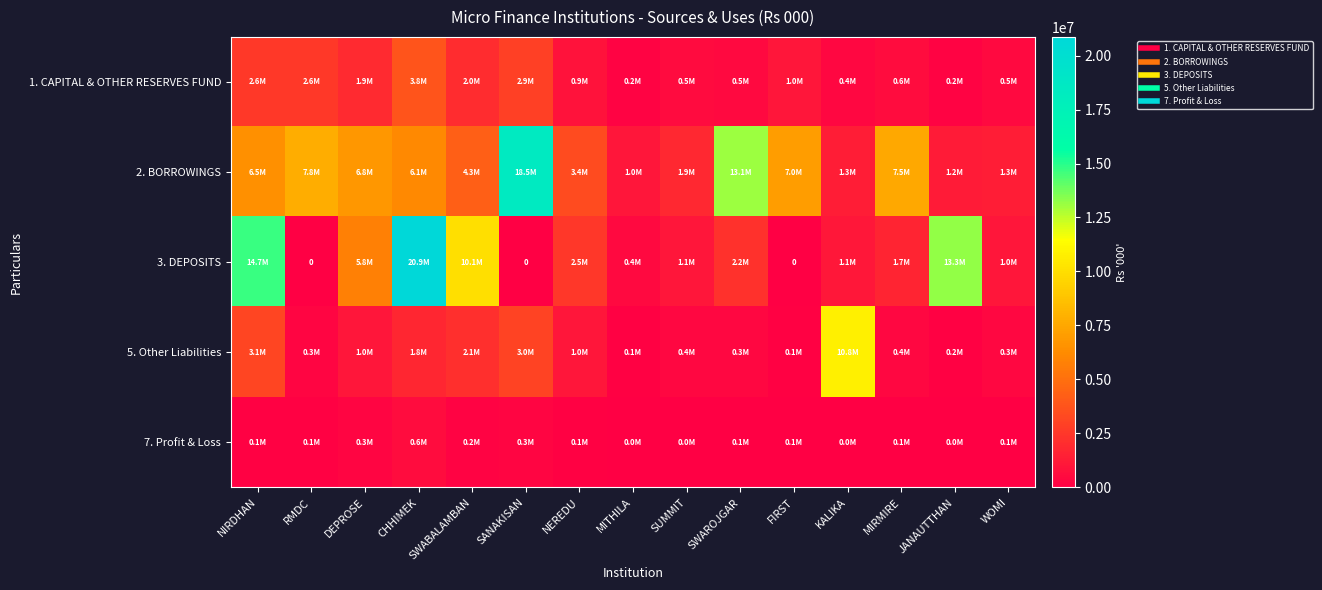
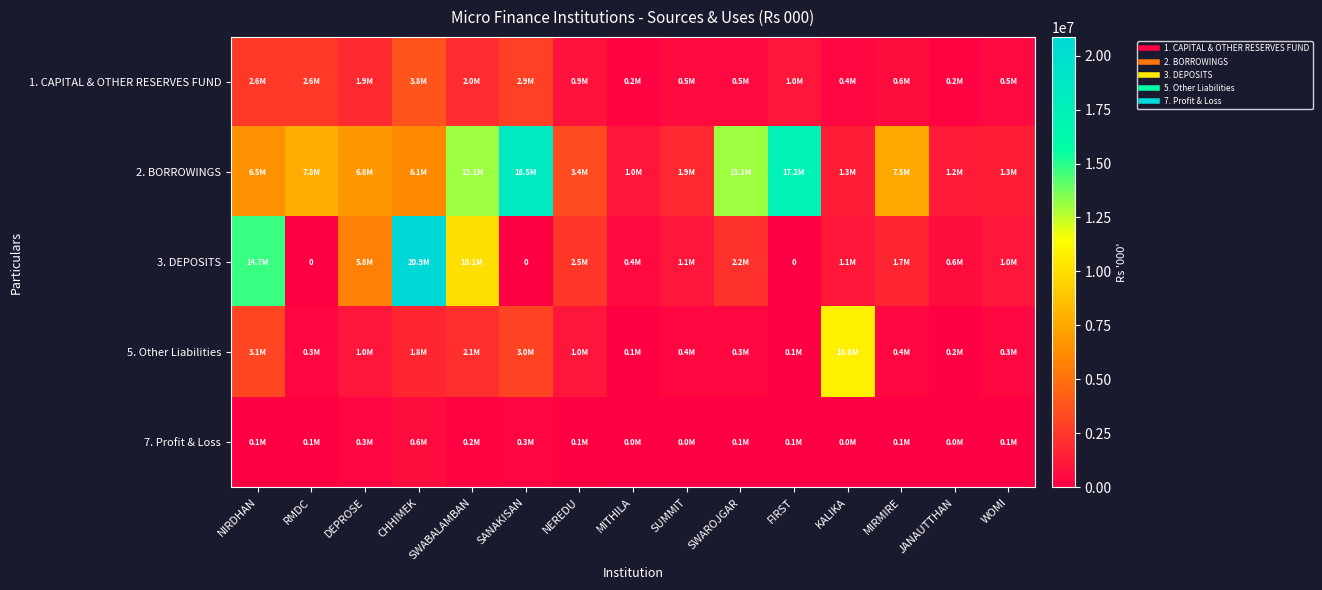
  {
    "1. CAPITAL & OTHER RESERVES FUND": {
      "NIRDHAN": "2.6M",
      "RMDC": "2.6M",
      "DEPROSE": "1.9M",
      "CHHIMEK": "3.8M",
      "SWABALAMBAN": "2.0M",
      "SANAKISAN": "2.9M",
      "NEREDU": "0.9M",
      "MITHILA": "0.2M",
      "SUMMIT": "0.5M",
      "SWAROJGAR": "0.5M",
      "FIRST": "1.0M",
      "KALIKA": "0.4M",
      "MIRMIRE": "0.6M",
      "JANAUTTHAN": "0.2M",
      "WOMI": "0.5M"
    },
    "2. BORROWINGS": {
      "NIRDHAN": "6.5M",
      "RMDC": "7.8M",
      "DEPROSE": "6.8M",
      "CHHIMEK": "6.1M",
-     "SWABALAMBAN": "4.3M",
+     "SWABALAMBAN": "13.1M",
      "SANAKISAN": "18.5M",
      "NEREDU": "3.4M",
      "MITHILA": "1.0M",
      "SUMMIT": "1.9M",
      "SWAROJGAR": "13.1M",
-     "FIRST": "7.0M",
+     "FIRST": "17.2M",
      "KALIKA": "1.3M",
      "MIRMIRE": "7.5M",
      "JANAUTTHAN": "1.2M",
      "WOMI": "1.3M"
    },
    "3. DEPOSITS": {
      "NIRDHAN": "14.7M",
      "RMDC": "0",
      "DEPROSE": "5.8M",
      "CHHIMEK": "20.9M",
      "SWABALAMBAN": "10.1M",
      "SANAKISAN": "0",
      "NEREDU": "2.5M",
      "MITHILA": "0.4M",
      "SUMMIT": "1.1M",
      "SWAROJGAR": "2.2M",
      "FIRST": "0",
      "KALIKA": "1.1M",
      "MIRMIRE": "1.7M",
-     "JANAUTTHAN": "13.3M",
+     "JANAUTTHAN": "0.6M",
      "WOMI": "1.0M"
    },
    "5. Other Liabilities": {
      "NIRDHAN": "3.1M",
      "RMDC": "0.3M",
      "DEPROSE": "1.0M",
      "CHHIMEK": "1.8M",
      "SWABALAMBAN": "2.1M",
      "SANAKISAN": "3.0M",
      "NEREDU": "1.0M",
      "MITHILA": "0.1M",
      "SUMMIT": "0.4M",
      "SWAROJGAR": "0.3M",
      "FIRST": "0.1M",
      "KALIKA": "10.8M",
      "MIRMIRE": "0.4M",
      "JANAUTTHAN": "0.2M",
      "WOMI": "0.3M"
    },
    "7. Profit & Loss": {
      "NIRDHAN": "0.1M",
      "RMDC": "0.1M",
      "DEPROSE": "0.3M",
      "CHHIMEK": "0.6M",
      "SWABALAMBAN": "0.2M",
      "SANAKISAN": "0.3M",
      "NEREDU": "0.1M",
      "MITHILA": "0.0M",
      "SUMMIT": "0.0M",
      "SWAROJGAR": "0.1M",
      "FIRST": "0.1M",
      "KALIKA": "0.0M",
      "MIRMIRE": "0.1M",
      "JANAUTTHAN": "0.0M",
      "WOMI": "0.1M"
    }
  }
